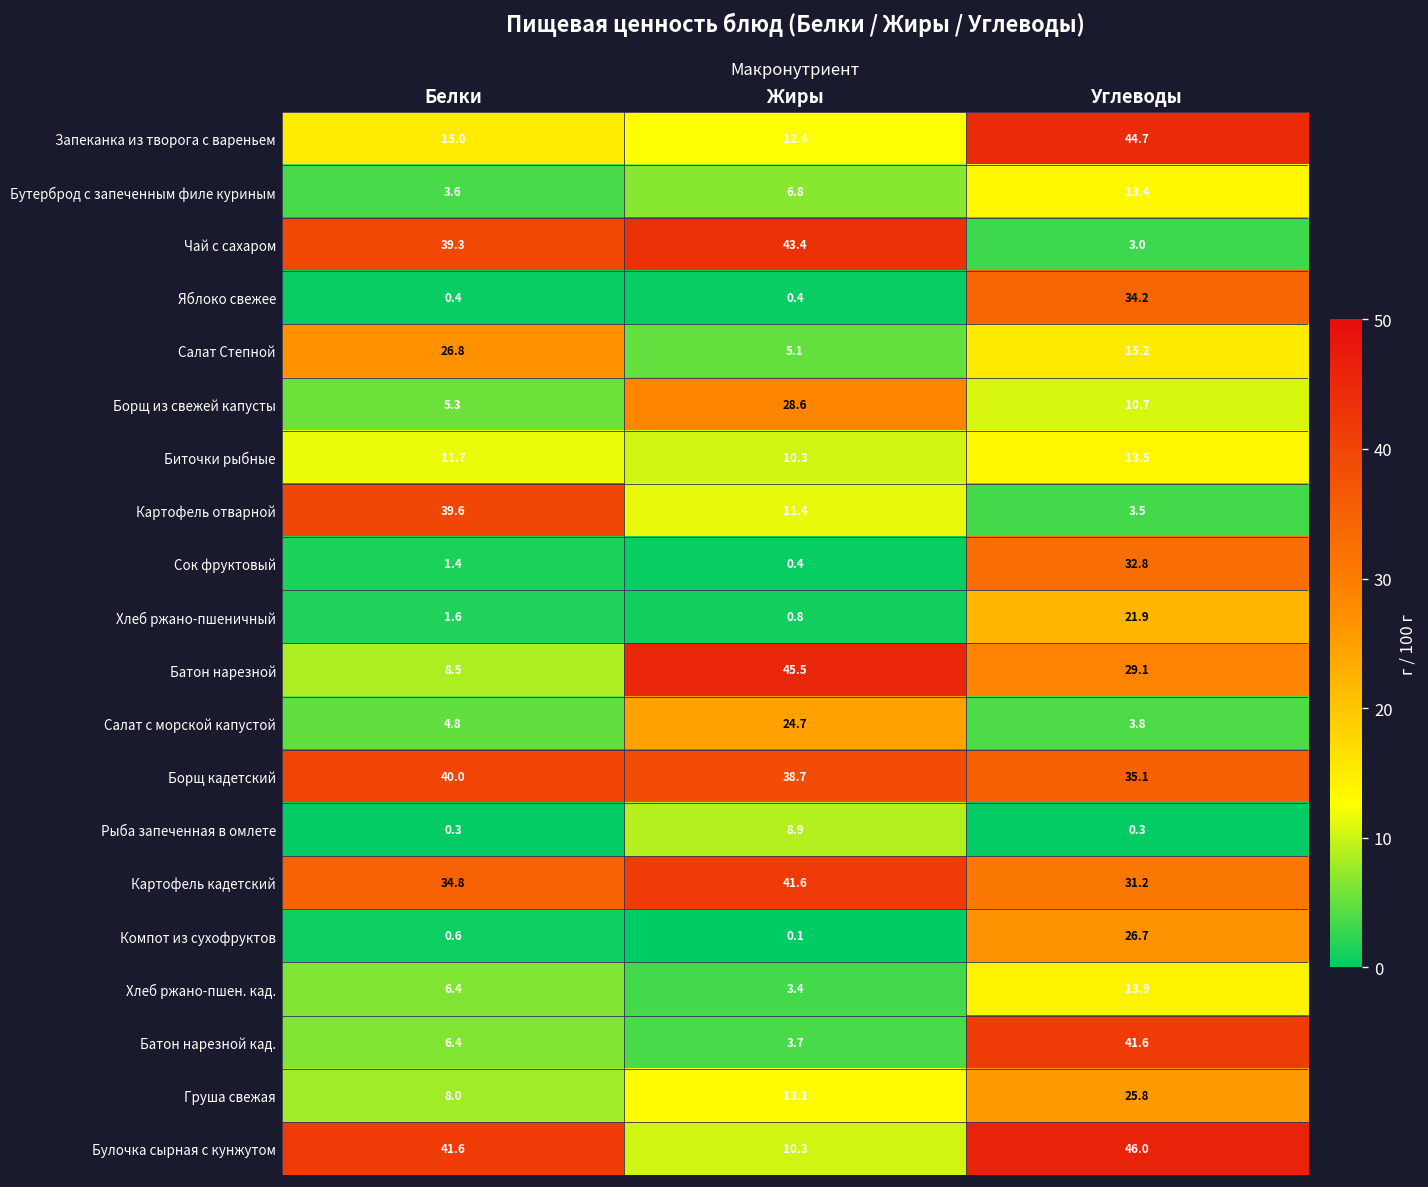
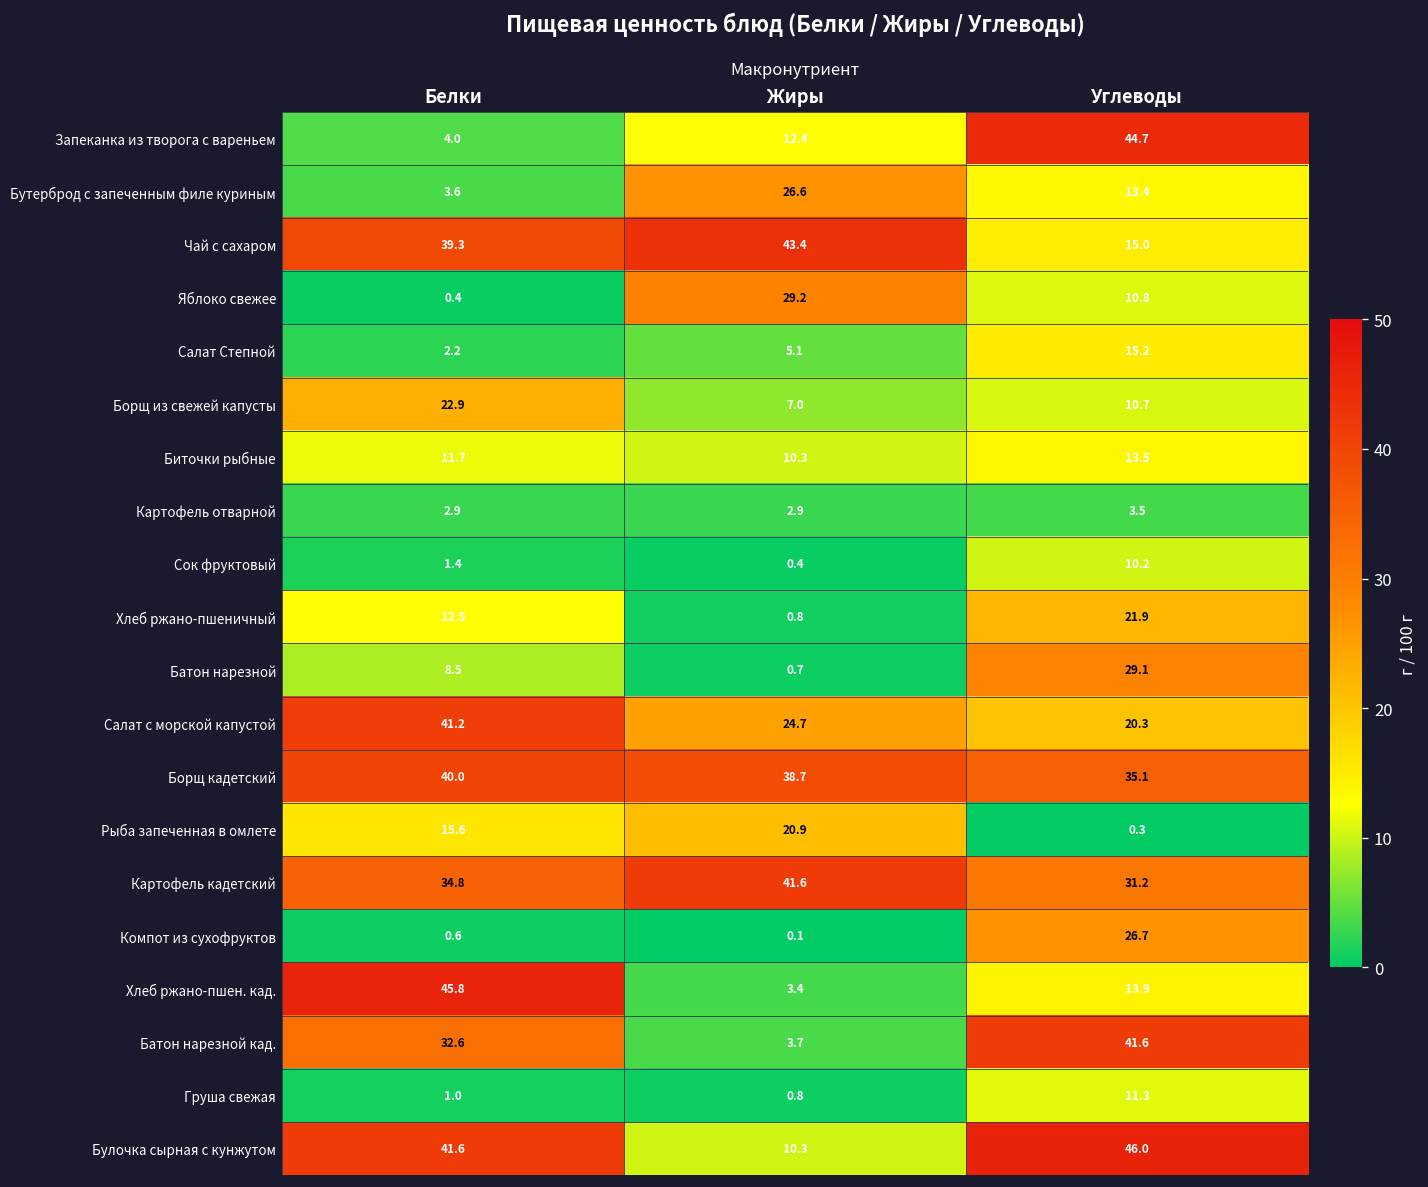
  {
    "Запеканка из творога с вареньем": {
-     "Белки": 15.0,
+     "Белки": 4.0,
      "Жиры": 12.4,
      "Углеводы": 44.7
    },
    "Бутерброд с запеченным филе куриным": {
      "Белки": 3.6,
-     "Жиры": 6.8,
+     "Жиры": 26.6,
      "Углеводы": 13.4
    },
    "Чай с сахаром": {
      "Белки": 39.3,
      "Жиры": 43.4,
-     "Углеводы": 3.0
+     "Углеводы": 15.0
    },
    "Яблоко свежее": {
      "Белки": 0.4,
-     "Жиры": 0.4,
-     "Углеводы": 34.2
+     "Жиры": 29.2,
+     "Углеводы": 10.8
    },
    "Салат Степной": {
-     "Белки": 26.8,
+     "Белки": 2.2,
      "Жиры": 5.1,
      "Углеводы": 15.2
    },
    "Борщ из свежей капусты": {
-     "Белки": 5.3,
-     "Жиры": 28.6,
+     "Белки": 22.9,
+     "Жиры": 7.0,
      "Углеводы": 10.7
    },
    "Биточки рыбные": {
      "Белки": 11.7,
      "Жиры": 10.3,
      "Углеводы": 13.5
    },
    "Картофель отварной": {
-     "Белки": 39.6,
-     "Жиры": 11.4,
+     "Белки": 2.9,
+     "Жиры": 2.9,
      "Углеводы": 3.5
    },
    "Сок фруктовый": {
      "Белки": 1.4,
      "Жиры": 0.4,
-     "Углеводы": 32.8
+     "Углеводы": 10.2
    },
    "Хлеб ржано-пшеничный": {
-     "Белки": 1.6,
+     "Белки": 12.5,
      "Жиры": 0.8,
      "Углеводы": 21.9
    },
    "Батон нарезной": {
      "Белки": 8.5,
-     "Жиры": 45.5,
+     "Жиры": 0.7,
      "Углеводы": 29.1
    },
    "Салат с морской капустой": {
-     "Белки": 4.8,
+     "Белки": 41.2,
      "Жиры": 24.7,
-     "Углеводы": 3.8
+     "Углеводы": 20.3
    },
    "Борщ кадетский": {
      "Белки": 40.0,
      "Жиры": 38.7,
      "Углеводы": 35.1
    },
    "Рыба запеченная в омлете": {
-     "Белки": 0.3,
-     "Жиры": 8.9,
+     "Белки": 15.6,
+     "Жиры": 20.9,
      "Углеводы": 0.3
    },
    "Картофель кадетский": {
      "Белки": 34.8,
      "Жиры": 41.6,
      "Углеводы": 31.2
    },
    "Компот из сухофруктов": {
      "Белки": 0.6,
      "Жиры": 0.1,
      "Углеводы": 26.7
    },
    "Хлеб ржано-пшен. кад.": {
-     "Белки": 6.4,
+     "Белки": 45.8,
      "Жиры": 3.4,
      "Углеводы": 13.9
    },
    "Батон нарезной кад.": {
-     "Белки": 6.4,
+     "Белки": 32.6,
      "Жиры": 3.7,
      "Углеводы": 41.6
    },
    "Груша свежая": {
-     "Белки": 8.0,
-     "Жиры": 13.1,
-     "Углеводы": 25.8
+     "Белки": 1.0,
+     "Жиры": 0.8,
+     "Углеводы": 11.3
    },
    "Булочка сырная с кунжутом": {
      "Белки": 41.6,
      "Жиры": 10.3,
      "Углеводы": 46.0
    }
  }
